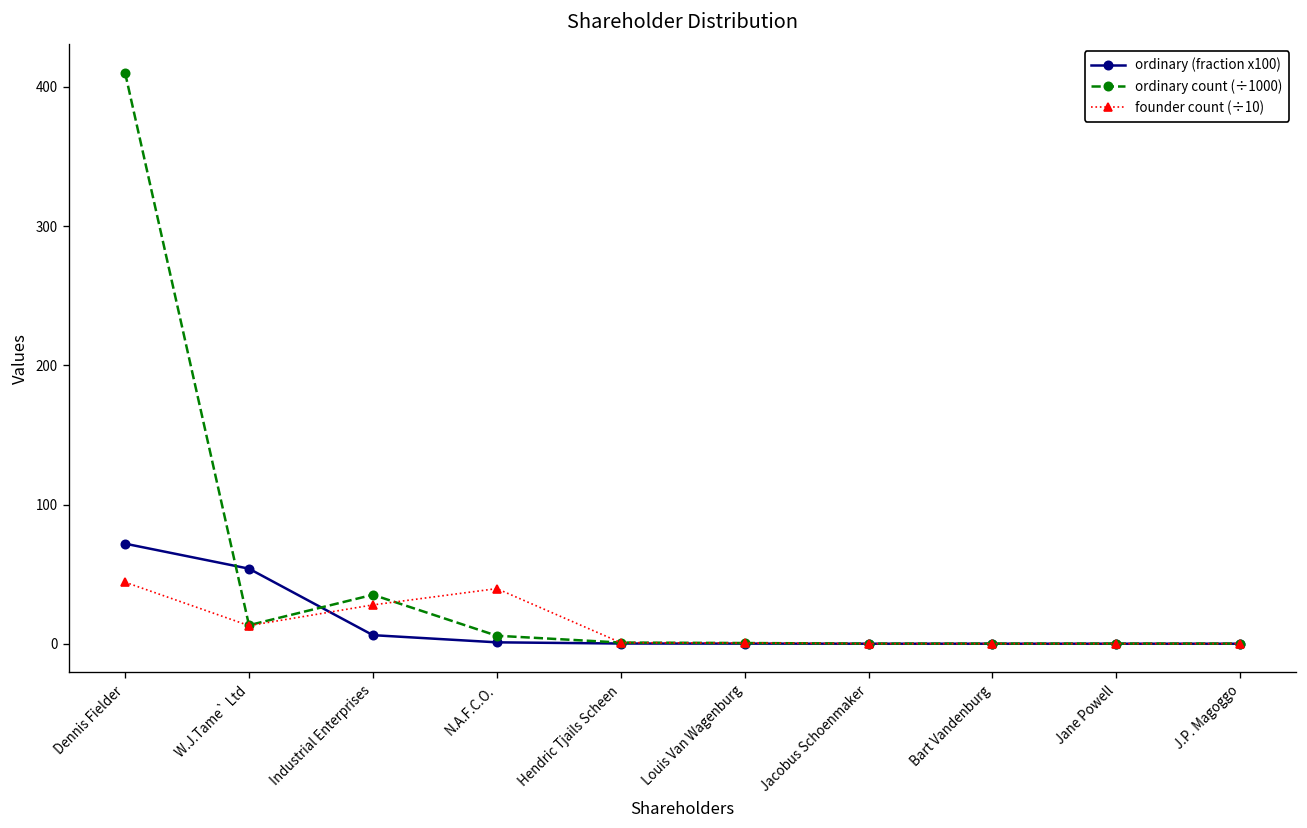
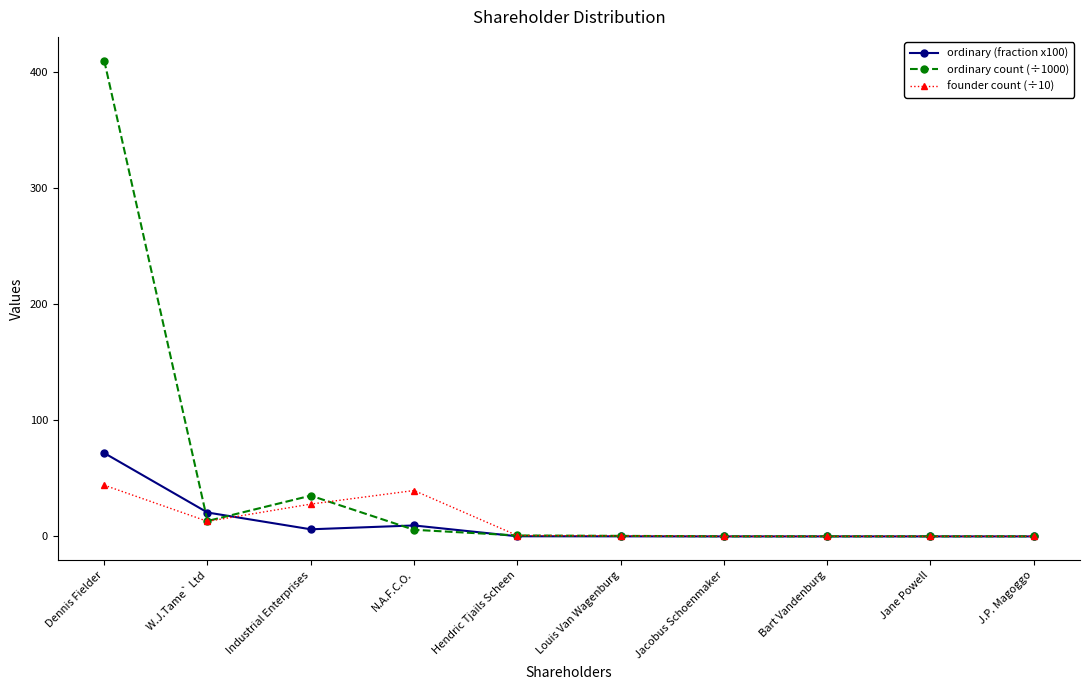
  {
    "ordinary (fraction x100)": {
      "Dennis Fielder": 72,
-     "W.J.Tame` Ltd": 54,
+     "W.J.Tame` Ltd": 21,
      "Industrial Enterprises": 6,
-     "N.A.F.C.O.": 1
+     "N.A.F.C.O.": 9
    },
    "ordinary count (÷1000)": {
      "Dennis Fielder": 410,
      "Industrial Enterprises": 35,
      "N.A.F.C.O.": 6
    },
    "founder count (÷10)": {
      "Dennis Fielder": 44,
      "Industrial Enterprises": 28,
      "N.A.F.C.O.": 40
    }
  }
